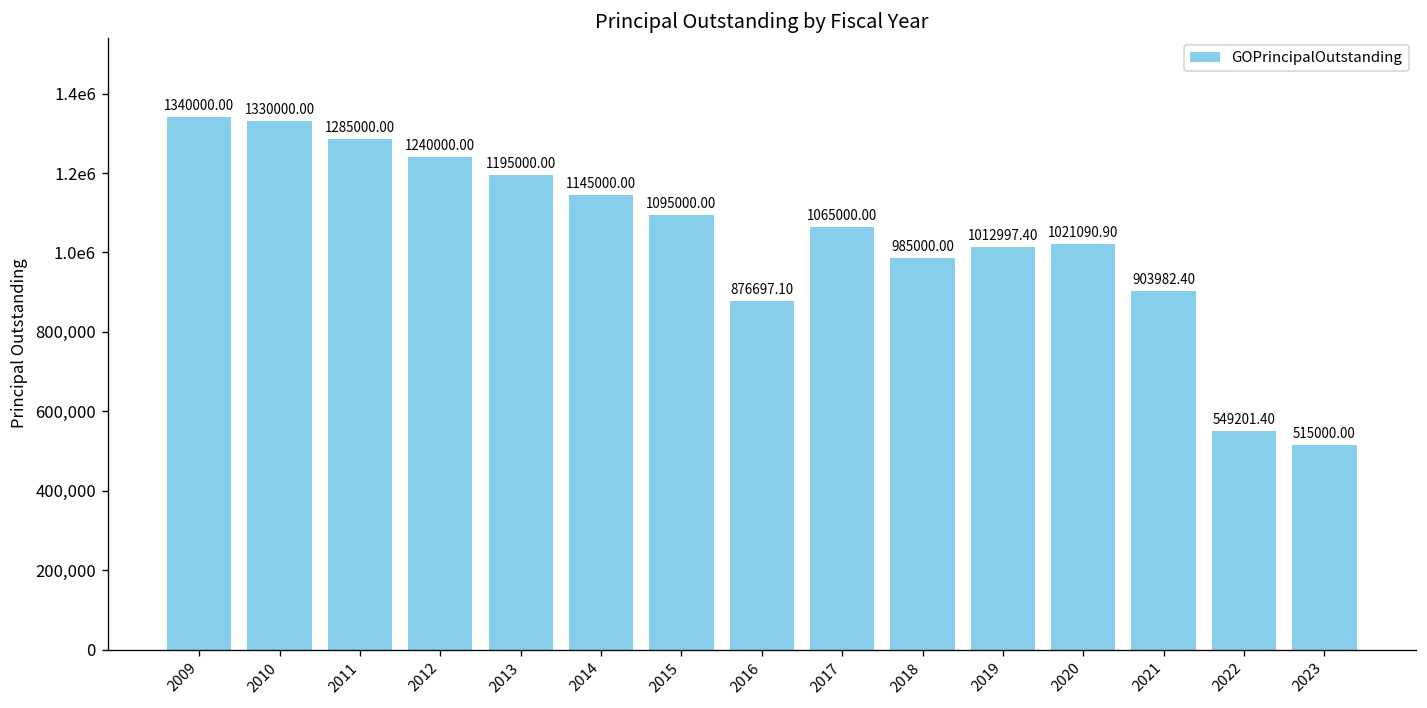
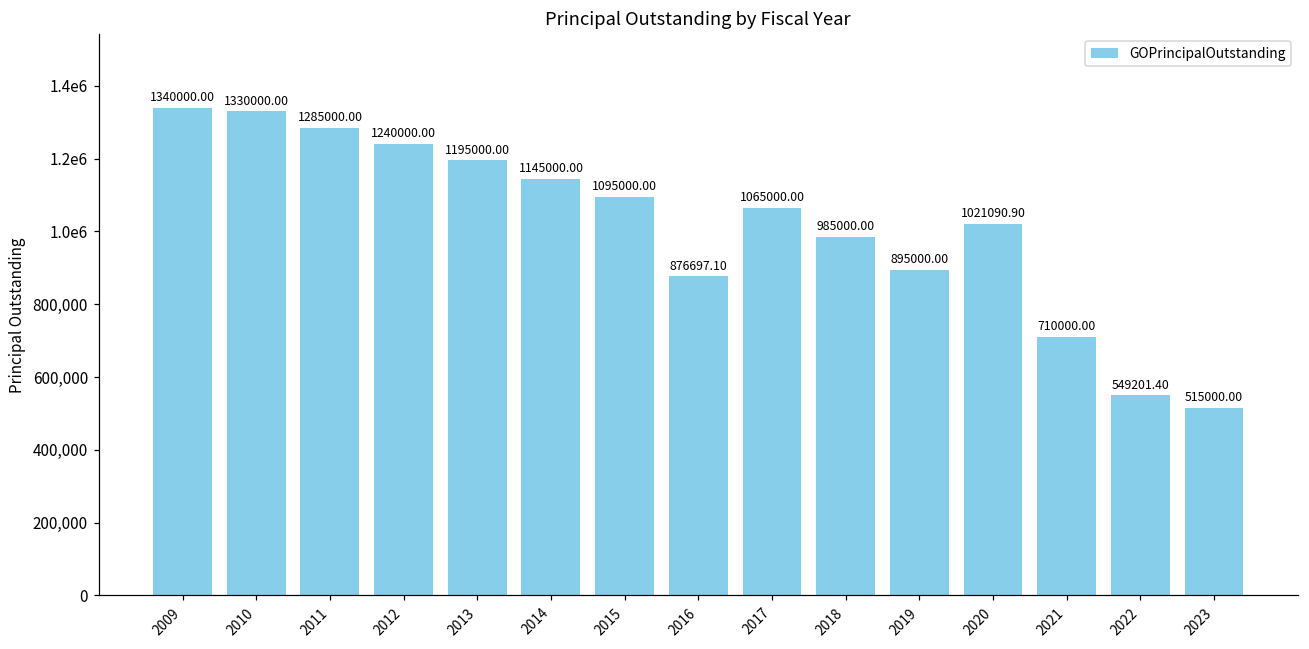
  {
    "2009": 1340000.00,
    "2010": 1330000.00,
    "2011": 1285000.00,
    "2012": 1240000.00,
    "2013": 1195000.00,
    "2014": 1145000.00,
    "2015": 1095000.00,
    "2016": 876697.10,
    "2017": 1065000.00,
    "2018": 985000.00,
-   "2019": 1012997.40,
+   "2019": 895000.00,
    "2020": 1021090.90,
-   "2021": 903982.40,
+   "2021": 710000.00,
    "2022": 549201.40,
    "2023": 515000.00
  }
